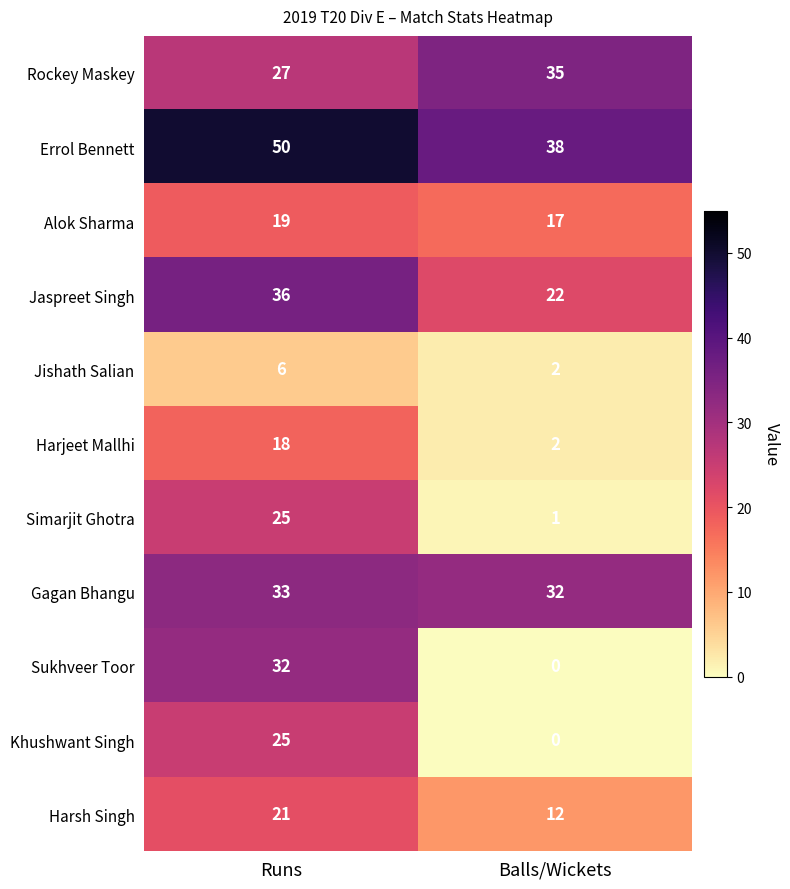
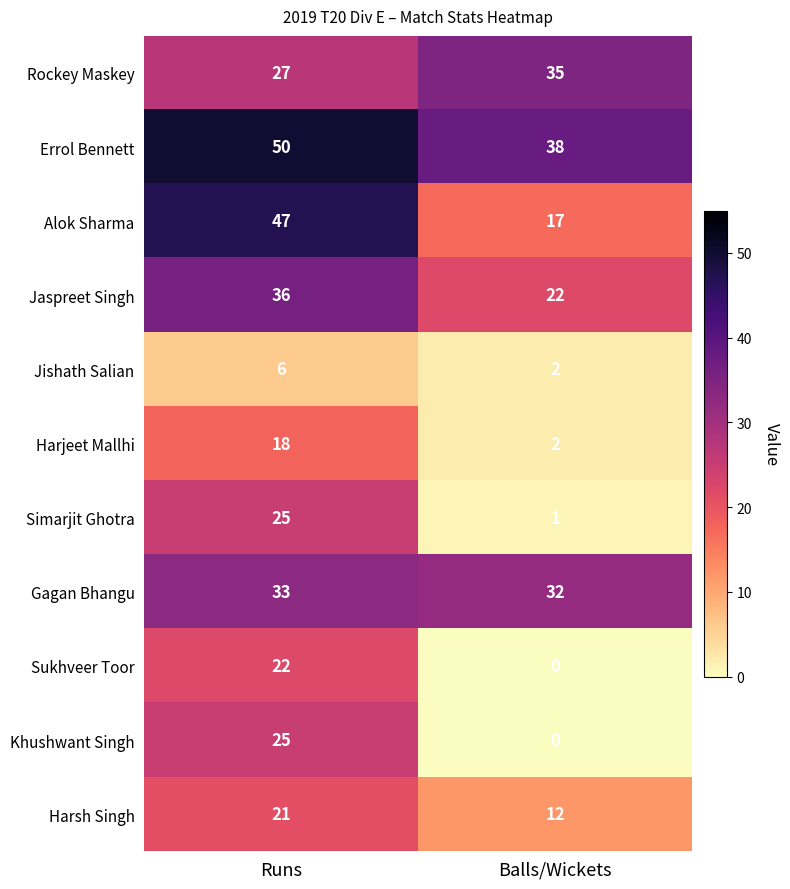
  {
    "Rockey Maskey": {
      "Runs": 27,
      "Balls/Wickets": 35
    },
    "Errol Bennett": {
      "Runs": 50,
      "Balls/Wickets": 38
    },
    "Alok Sharma": {
-     "Runs": 19,
+     "Runs": 47,
      "Balls/Wickets": 17
    },
    "Jaspreet Singh": {
      "Runs": 36,
      "Balls/Wickets": 22
    },
    "Jishath Salian": {
      "Runs": 6,
      "Balls/Wickets": 2
    },
    "Harjeet Mallhi": {
      "Runs": 18,
      "Balls/Wickets": 2
    },
    "Simarjit Ghotra": {
      "Runs": 25,
      "Balls/Wickets": 1
    },
    "Gagan Bhangu": {
      "Runs": 33,
      "Balls/Wickets": 32
    },
    "Sukhveer Toor": {
-     "Runs": 32,
+     "Runs": 22,
      "Balls/Wickets": 0
    },
    "Khushwant Singh": {
      "Runs": 25,
      "Balls/Wickets": 0
    },
    "Harsh Singh": {
      "Runs": 21,
      "Balls/Wickets": 12
    }
  }
